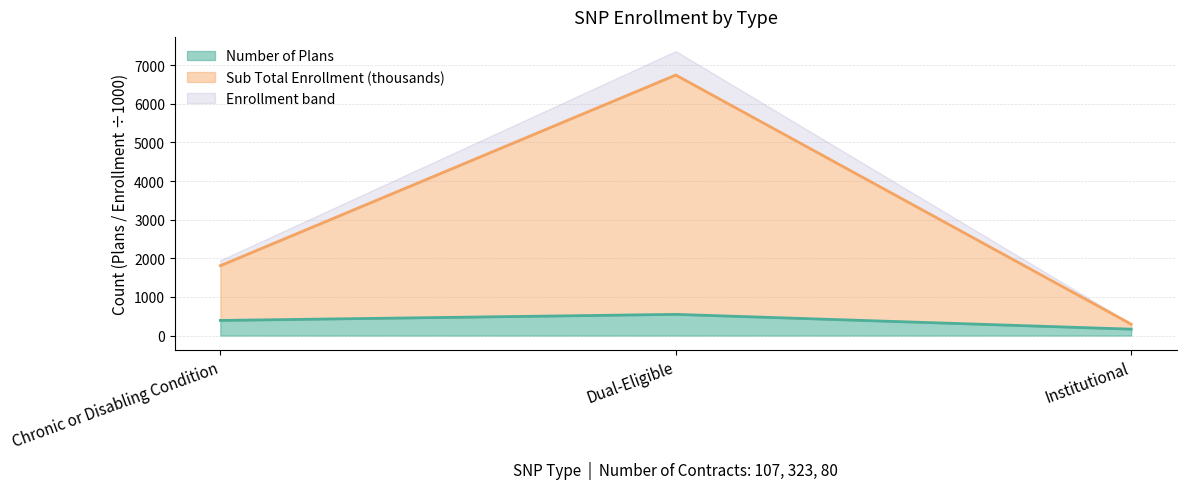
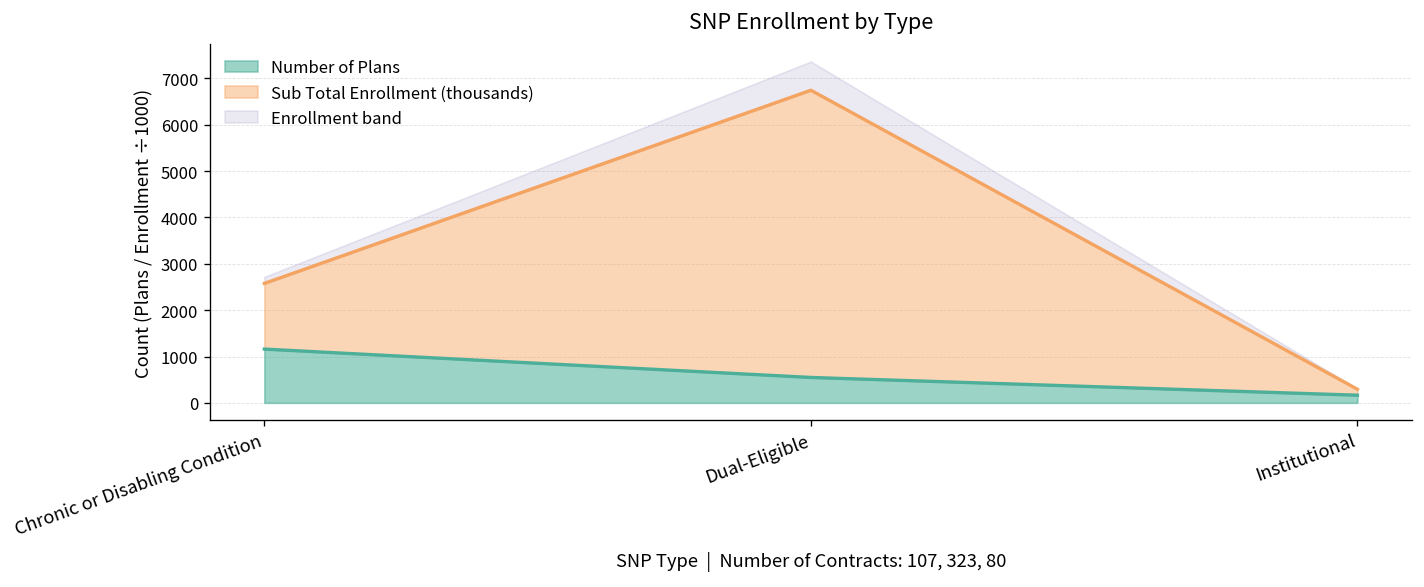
  {
    "Number of Plans": {
-     "Chronic or Disabling Condition": 400,
+     "Chronic or Disabling Condition": 1200,
      "Dual-Eligible": 500,
      "Institutional": 200
    },
    "Sub Total Enrollment (thousands)": {
      "Chronic or Disabling Condition": 1400,
      "Dual-Eligible": 6200
    },
    "Enrollment band": {
      "Chronic or Disabling Condition": 100,
      "Dual-Eligible": 600
    }
  }
